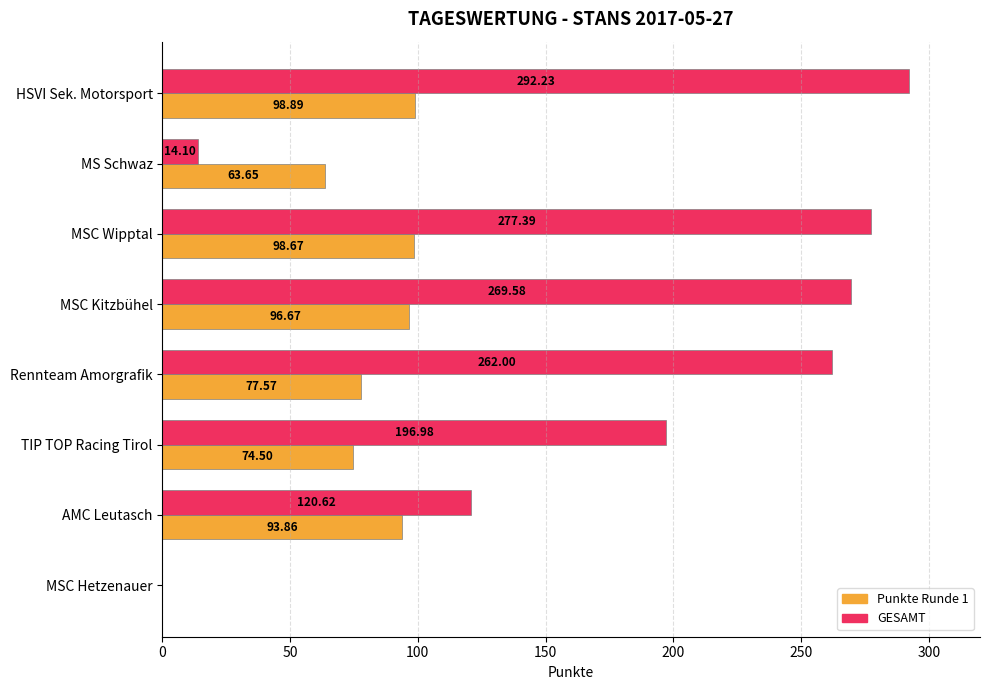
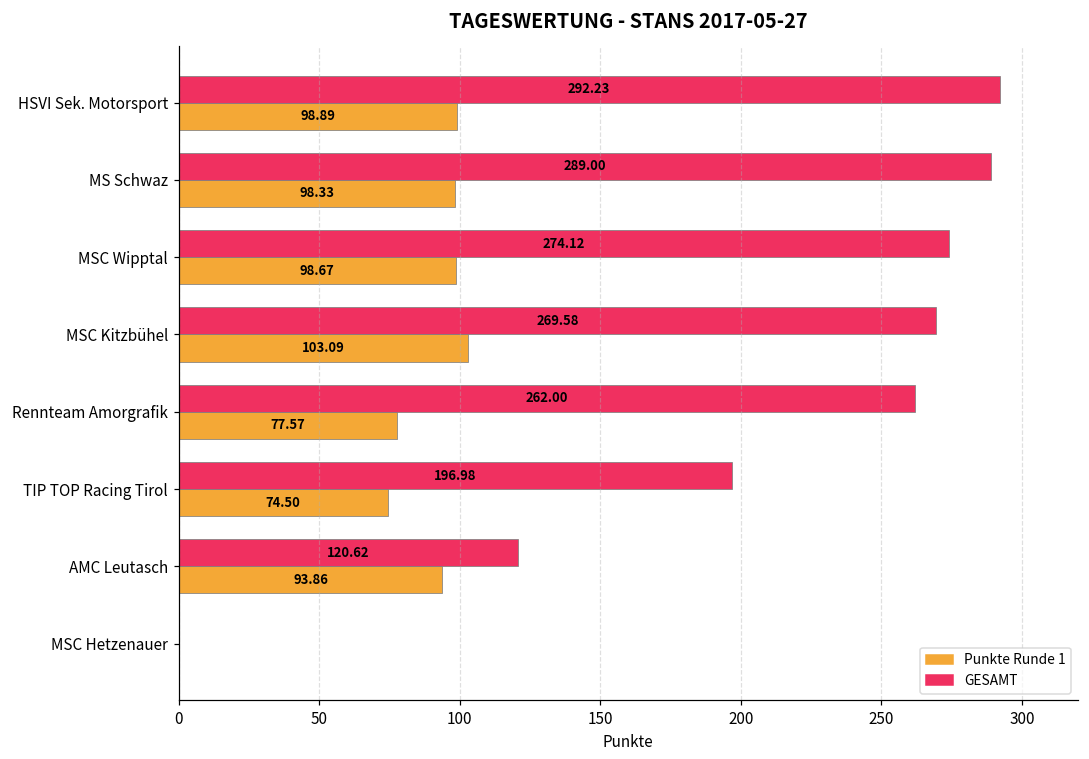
  {
    "Punkte Runde 1": {
      "HSVI Sek. Motorsport": 98.89,
-     "MS Schwaz": 63.65,
+     "MS Schwaz": 98.33,
      "MSC Wipptal": 98.67,
-     "MSC Kitzbühel": 96.67,
+     "MSC Kitzbühel": 103.09,
      "Rennteam Amorgrafik": 77.57,
      "TIP TOP Racing Tirol": 74.50,
      "AMC Leutasch": 93.86
    },
    "GESAMT": {
      "HSVI Sek. Motorsport": 292.23,
-     "MS Schwaz": 14.10,
-     "MSC Wipptal": 277.39,
+     "MS Schwaz": 289.00,
+     "MSC Wipptal": 274.12,
      "MSC Kitzbühel": 269.58,
      "Rennteam Amorgrafik": 262.00,
      "TIP TOP Racing Tirol": 196.98,
      "AMC Leutasch": 120.62
    }
  }
